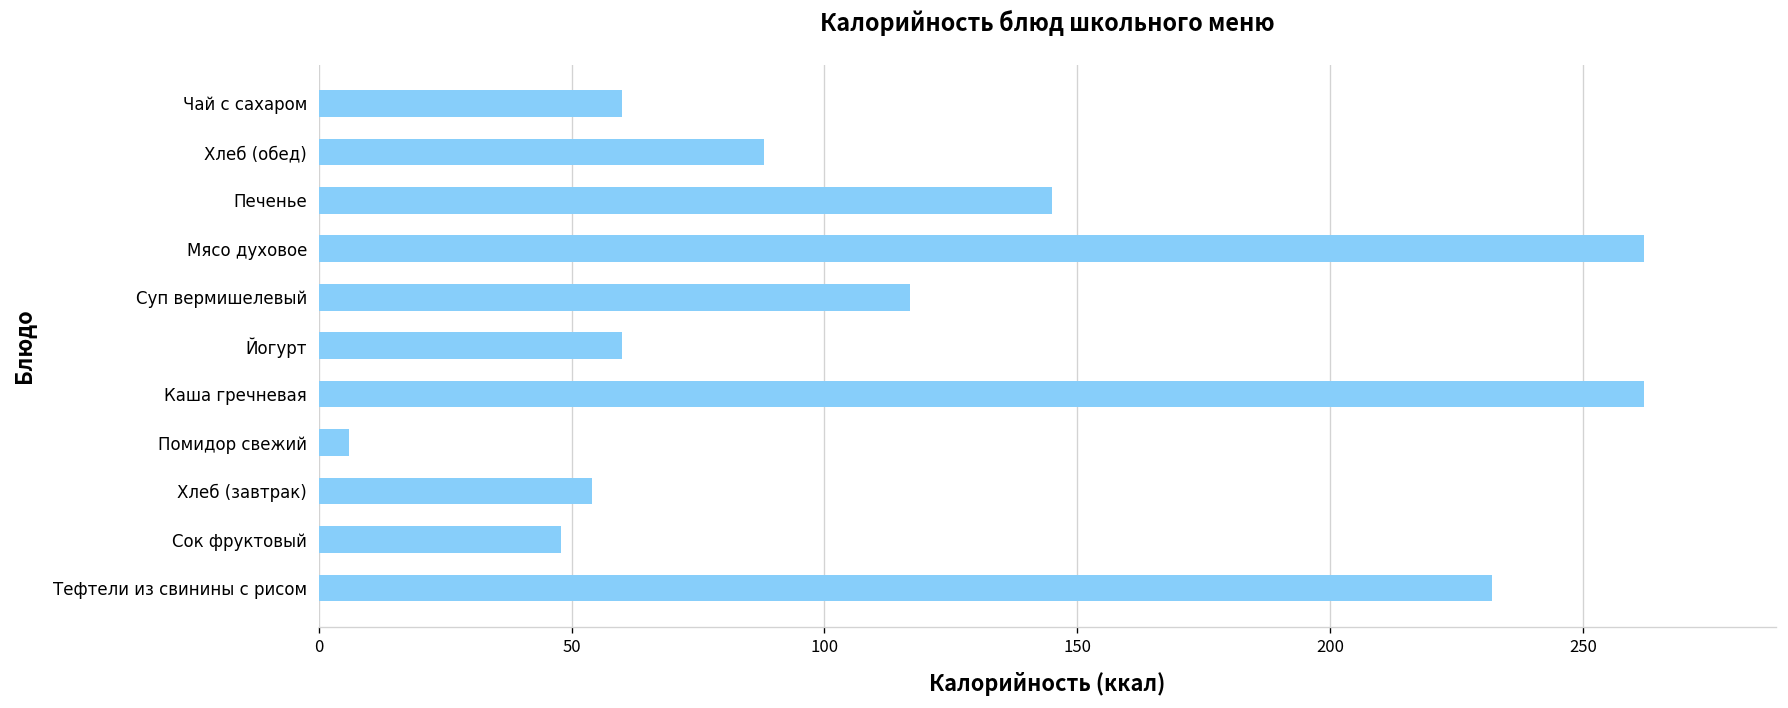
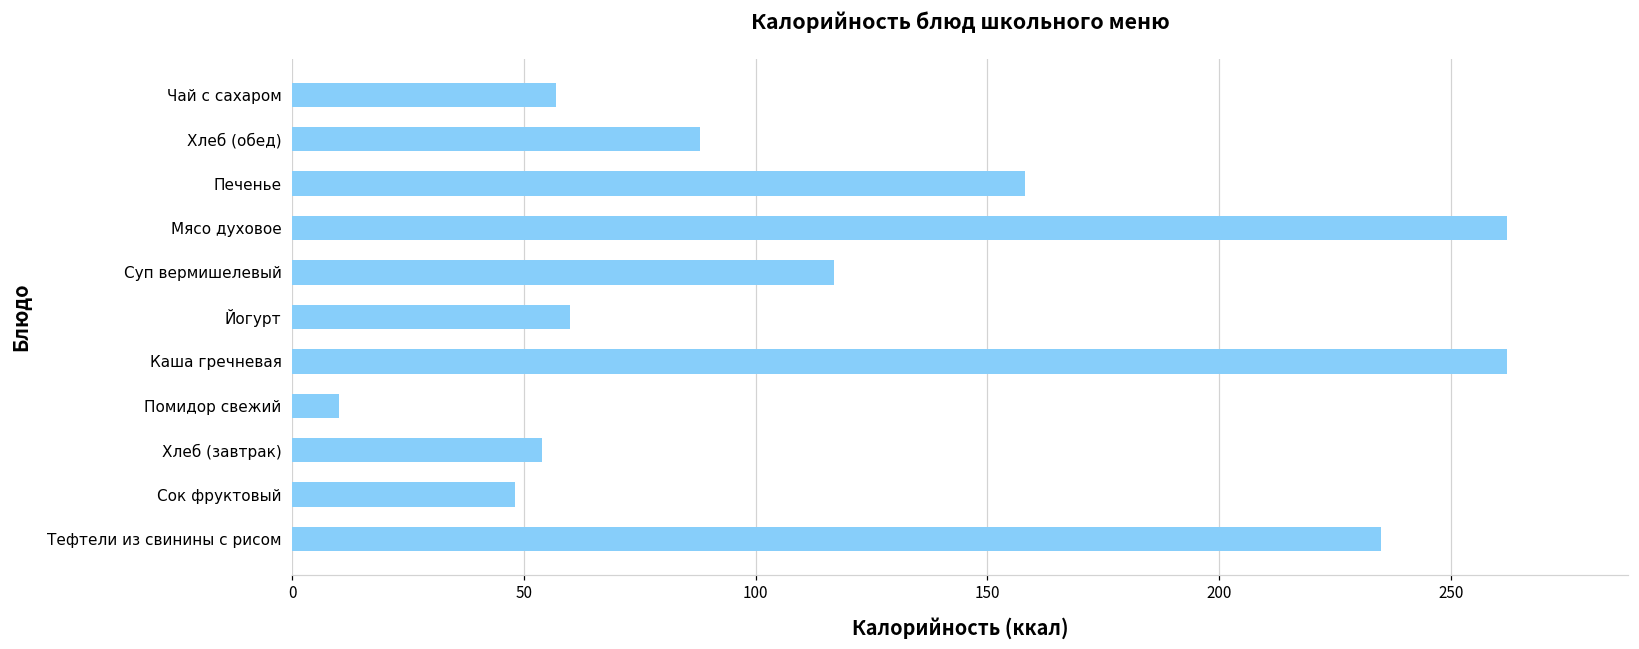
  {
-   "Чай с сахаром": 60,
+   "Чай с сахаром": 57,
    "Хлеб (обед)": 88,
-   "Печенье": 145,
+   "Печенье": 158,
    "Мясо духовое": 262,
    "Суп вермишелевый": 117,
    "Йогурт": 60,
    "Каша гречневая": 262,
-   "Помидор свежий": 6,
+   "Помидор свежий": 10,
    "Хлеб (завтрак)": 54,
    "Сок фруктовый": 48,
-   "Тефтели из свинины с рисом": 232
+   "Тефтели из свинины с рисом": 235
  }
